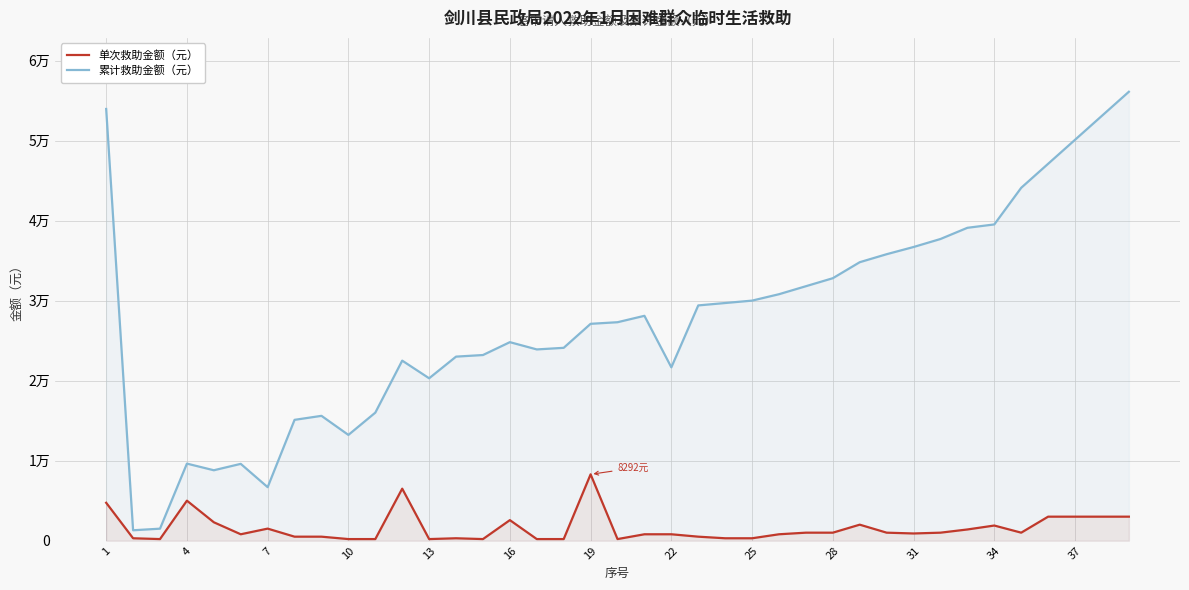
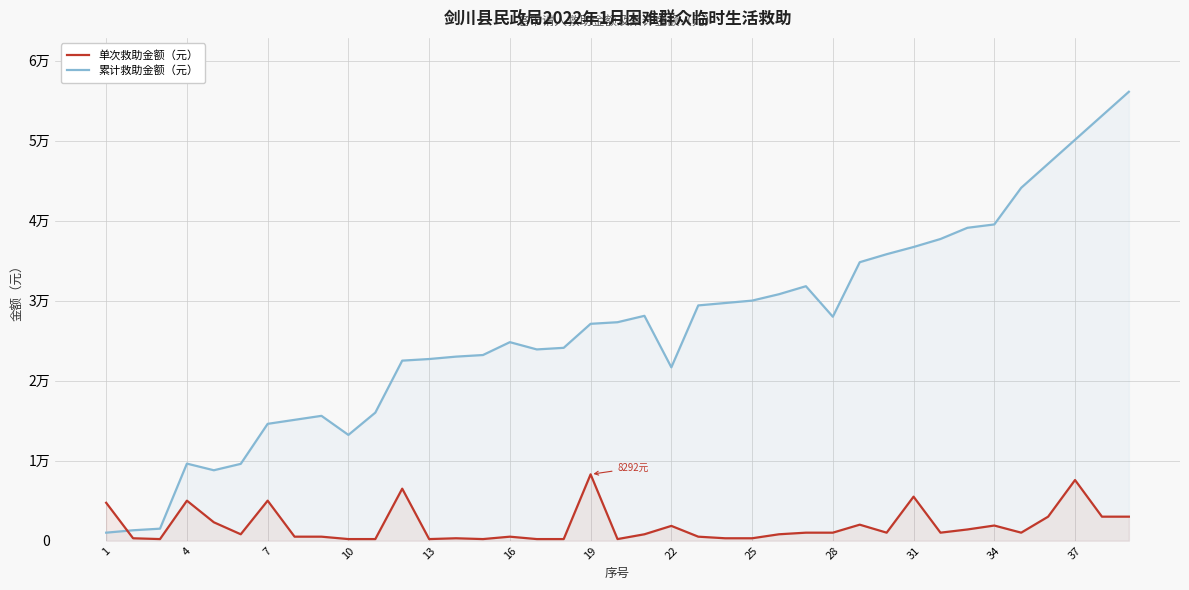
  {
    "单次救助金额（元）": {
      "1": "0.5万",
      "4": "0.5万",
-     "7": "0.2万",
+     "7": "0.5万",
      "10": "0.0万",
      "13": "0.0万",
-     "16": "0.3万",
-     "22": "0.1万",
+     "16": "0.1万",
+     "22": "0.2万",
      "25": "0.0万",
      "28": "0.1万",
-     "31": "0.1万",
+     "31": "0.6万",
      "34": "0.2万",
-     "37": "0.3万"
+     "37": "0.8万"
    },
    "累计救助金额（元）": {
-     "1": "5.4万",
+     "1": "0.1万",
      "4": "1.0万",
-     "7": "0.7万",
+     "7": "1.5万",
      "10": "1.3万",
-     "13": "2.0万",
+     "13": "2.3万",
      "16": "2.5万",
      "19": "2.7万",
      "22": "2.2万",
      "25": "3.0万",
-     "28": "3.3万",
+     "28": "2.8万",
      "31": "3.7万",
      "34": "4.0万",
      "37": "5.0万"
    }
  }
